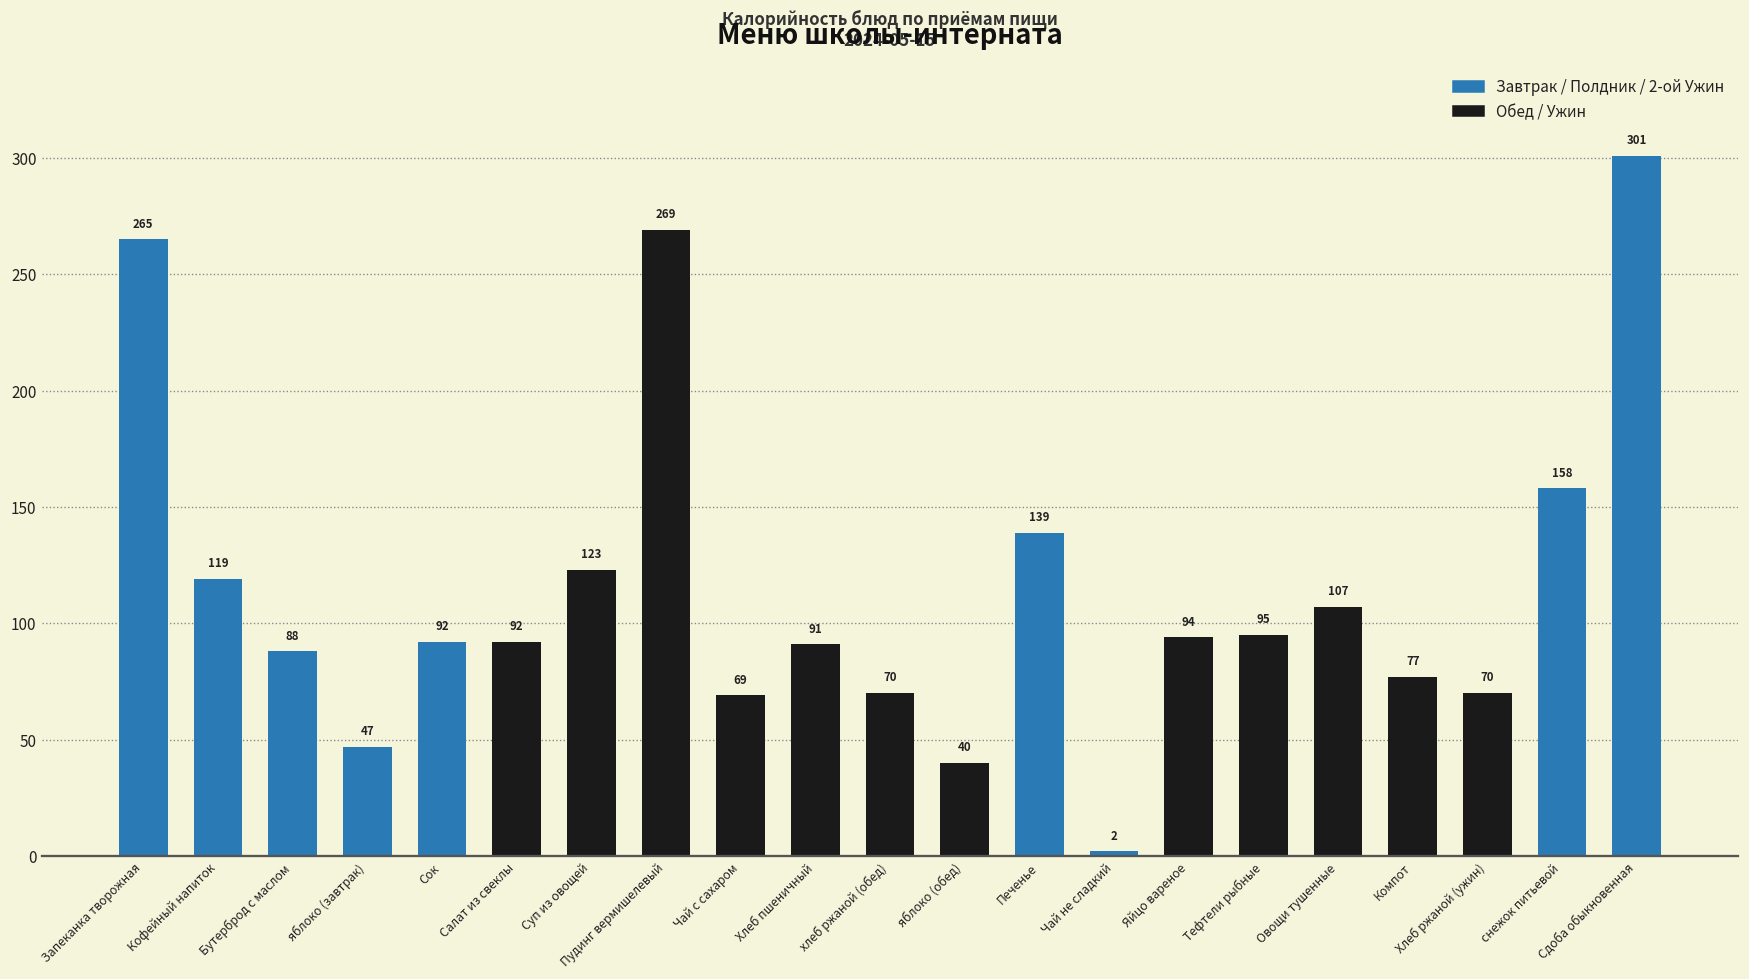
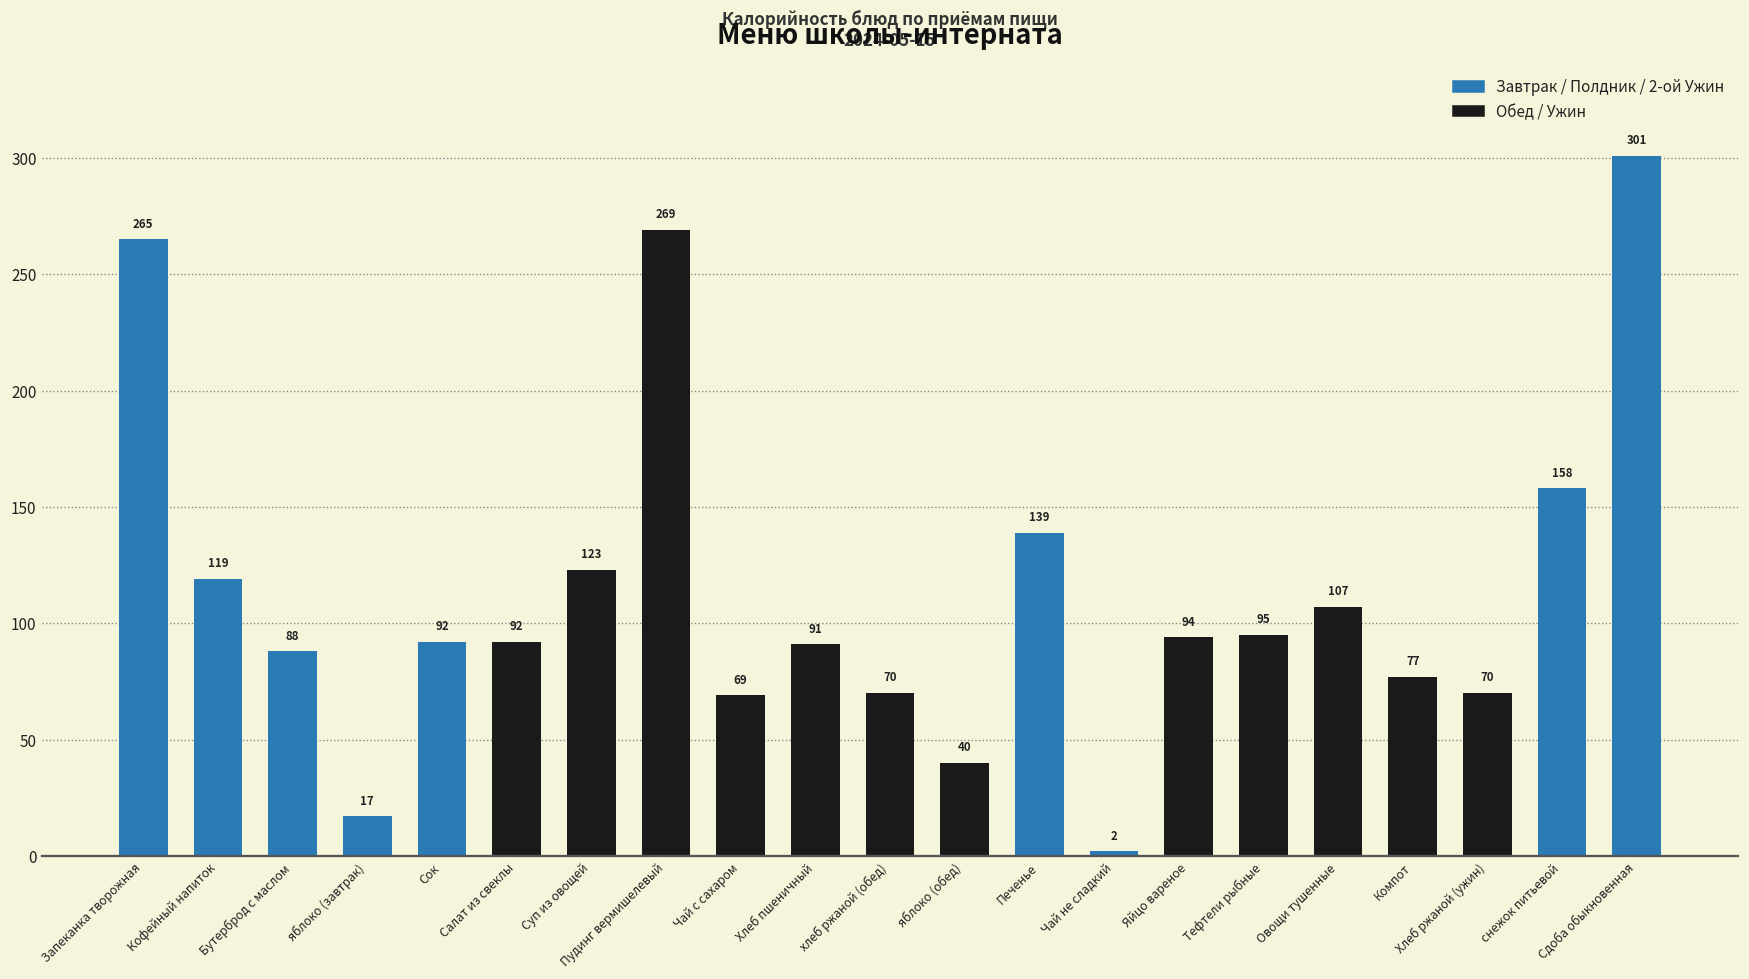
  {
    "Запеканка творожная": 265,
    "Кофейный напиток": 119,
    "Бутерброд с маслом": 88,
-   "яблоко (завтрак)": 47,
+   "яблоко (завтрак)": 17,
    "Сок": 92,
    "Салат из свеклы": 92,
    "Суп из овощей": 123,
    "Пудинг вермишелевый": 269,
    "Чай с сахаром": 69,
    "Хлеб пшеничный": 91,
    "хлеб ржаной (обед)": 70,
    "яблоко (обед)": 40,
    "Печенье": 139,
    "Чай не сладкий": 2,
    "Яйцо вареное": 94,
    "Тефтели рыбные": 95,
    "Овощи тушенные": 107,
    "Компот": 77,
    "Хлеб ржаной (ужин)": 70,
    "снежок питьевой": 158,
    "Сдоба обыкновенная": 301
  }
